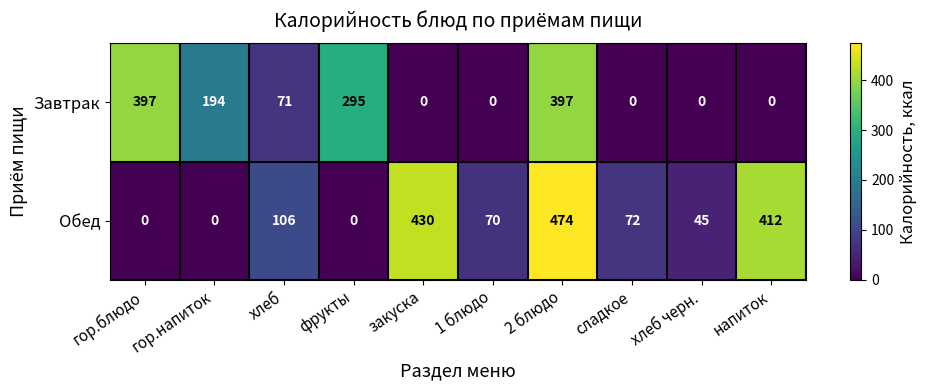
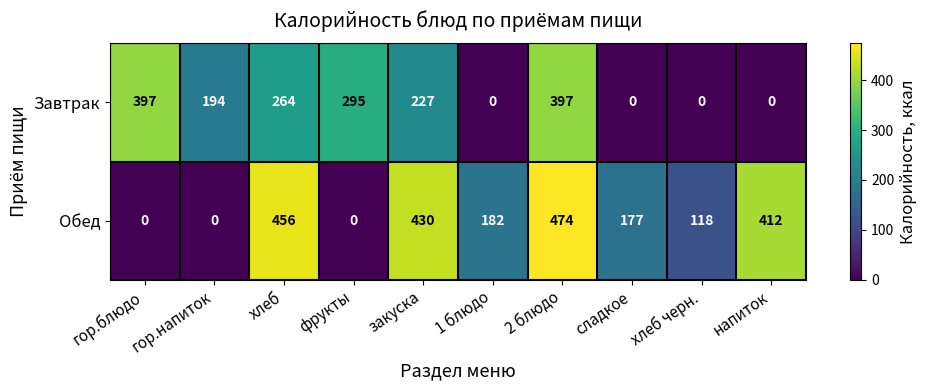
  {
    "Завтрак": {
      "гор.блюдо": 397,
      "гор.напиток": 194,
-     "хлеб": 71,
+     "хлеб": 264,
      "фрукты": 295,
-     "закуска": 0,
+     "закуска": 227,
      "1 блюдо": 0,
      "2 блюдо": 397,
      "сладкое": 0,
      "хлеб черн.": 0,
      "напиток": 0
    },
    "Обед": {
      "гор.блюдо": 0,
      "гор.напиток": 0,
-     "хлеб": 106,
+     "хлеб": 456,
      "фрукты": 0,
      "закуска": 430,
-     "1 блюдо": 70,
+     "1 блюдо": 182,
      "2 блюдо": 474,
-     "сладкое": 72,
-     "хлеб черн.": 45,
+     "сладкое": 177,
+     "хлеб черн.": 118,
      "напиток": 412
    }
  }
